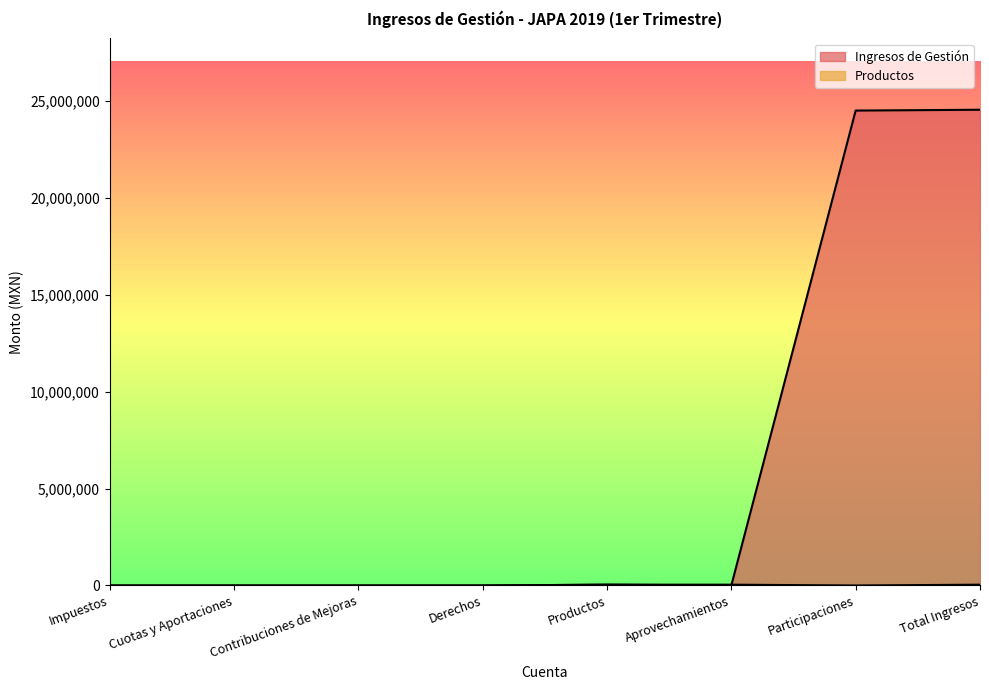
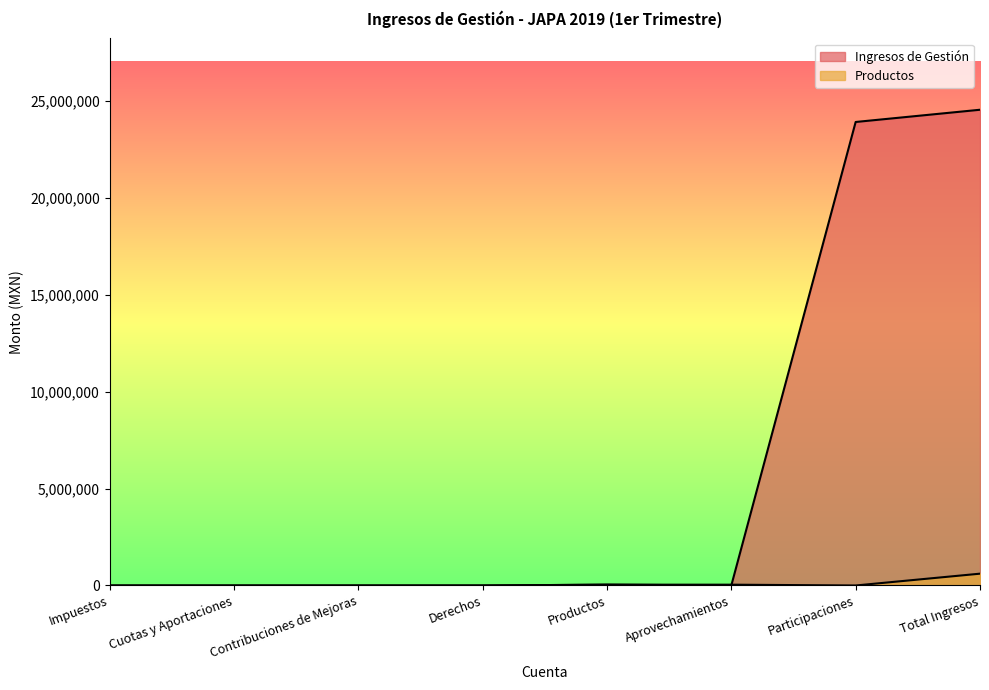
  {
    "Ingresos de Gestión": {
-     "Participaciones": "24,500,000",
+     "Participaciones": "23,900,000",
      "Total Ingresos": "24,600,000"
    },
    "Productos": {
      "Participaciones": "0",
-     "Total Ingresos": "0"
+     "Total Ingresos": "600,000"
    }
  }
